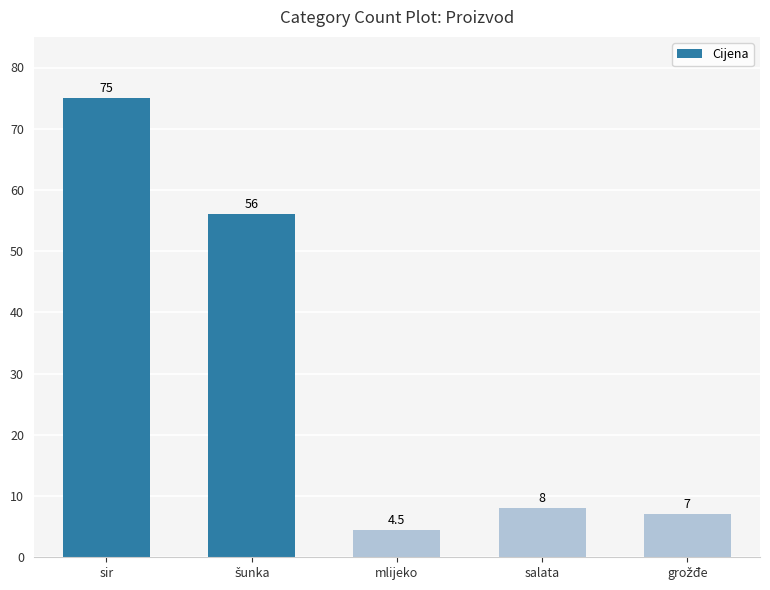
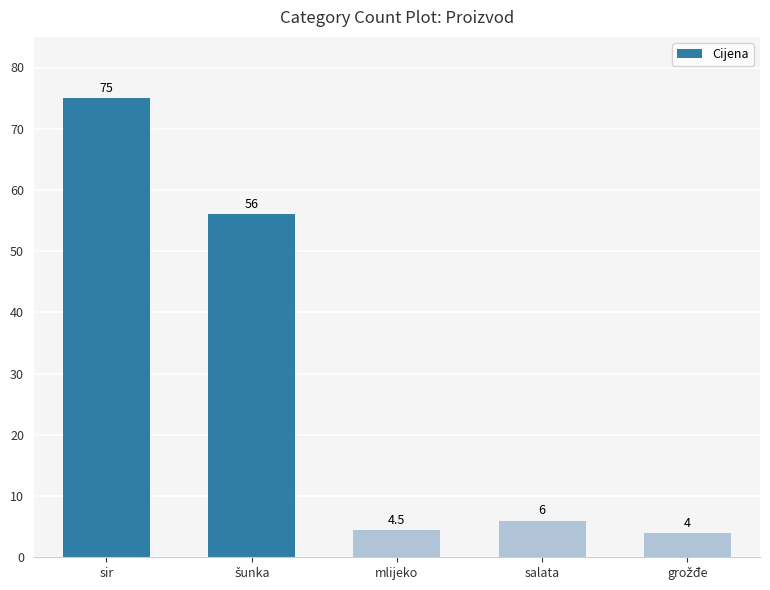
  {
    "sir": 75,
    "šunka": 56,
    "mlijeko": 4.5,
-   "salata": 8,
-   "grožđe": 7
+   "salata": 6,
+   "grožđe": 4
  }
